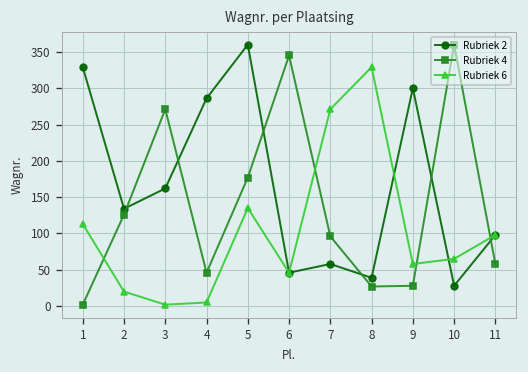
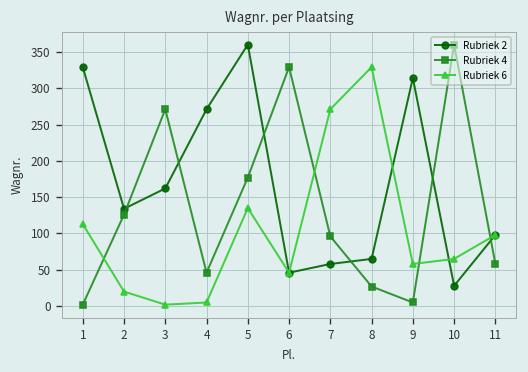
  {
    "Rubriek 2": {
      "1": 330,
      "2": 130,
      "3": 160,
-     "4": 290,
+     "4": 270,
      "5": 360,
      "7": 60,
-     "8": 40,
-     "9": 300,
+     "8": 70,
+     "9": 310,
      "10": 30
    },
    "Rubriek 4": {
      "1": 0,
      "2": 130,
      "3": 270,
      "4": 50,
      "5": 180,
-     "6": 350,
+     "6": 330,
      "7": 100,
      "8": 30,
-     "9": 30,
+     "9": 10,
      "11": 60
    },
    "Rubriek 6": {
      "1": 110,
      "2": 20,
      "3": 0,
      "4": 10,
      "5": 140,
      "7": 270,
      "8": 330,
      "9": 60,
      "10": 70
    }
  }
